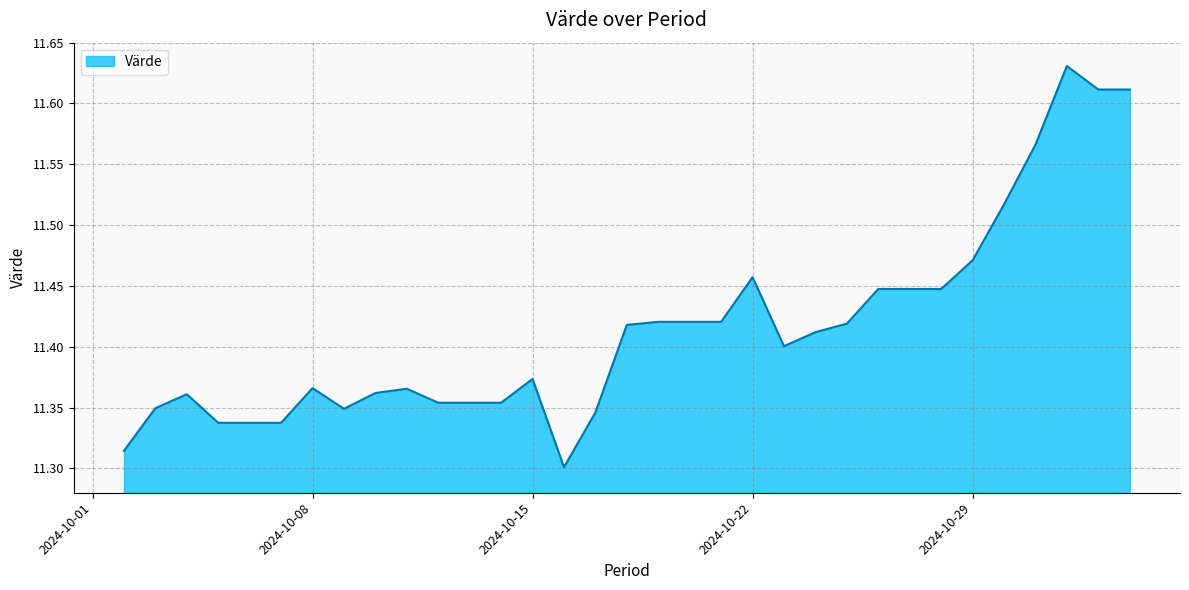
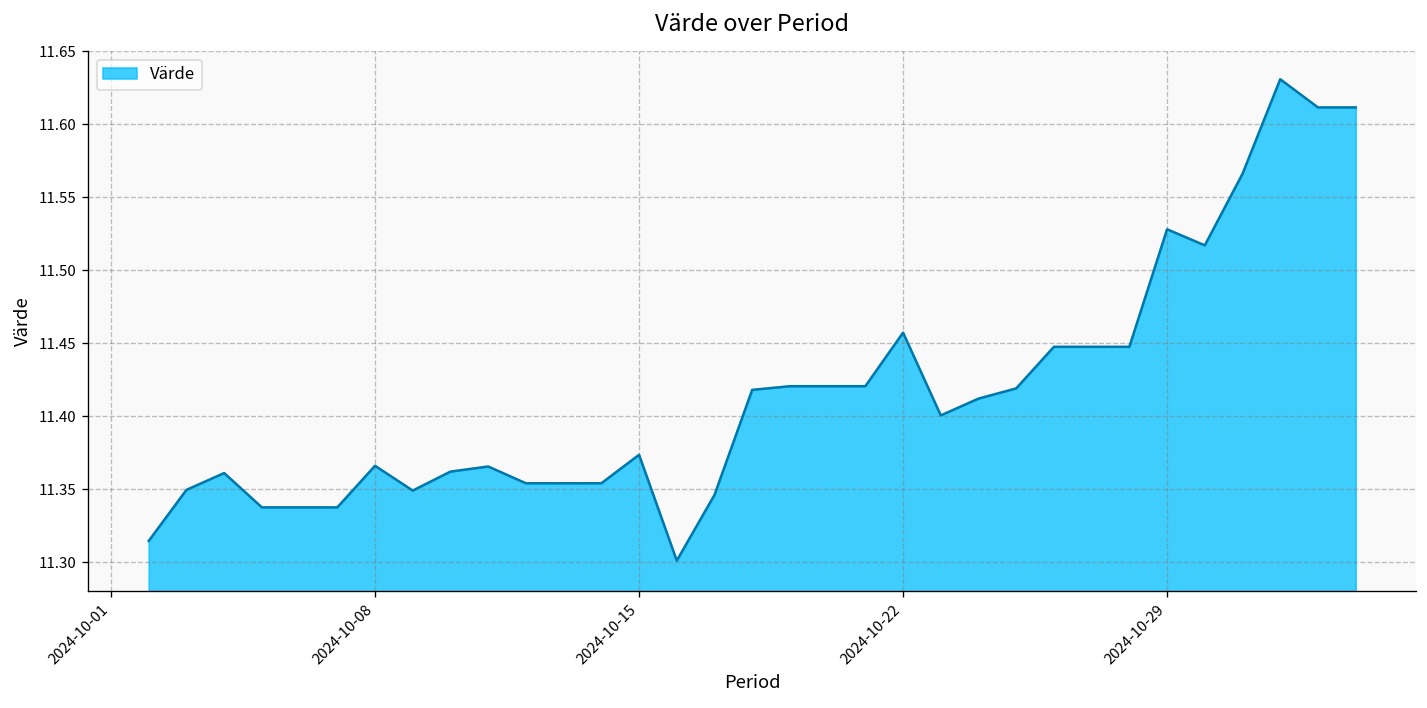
  {
    "2024-10-08": 11.366,
    "2024-10-15": 11.374,
    "2024-10-22": 11.457,
-   "2024-10-29": 11.471
+   "2024-10-29": 11.528
  }
